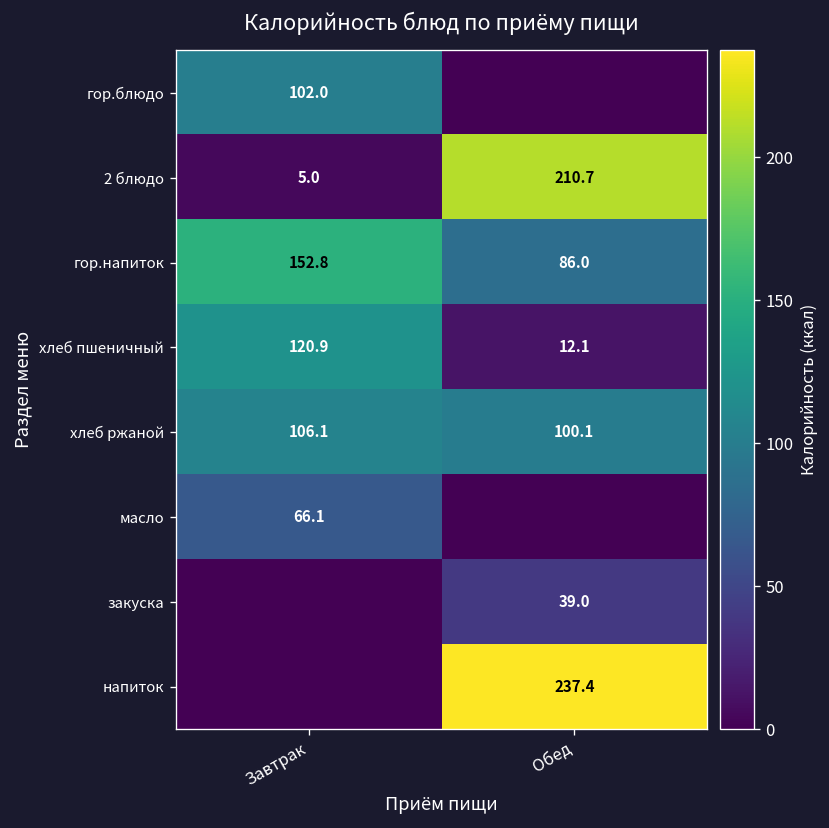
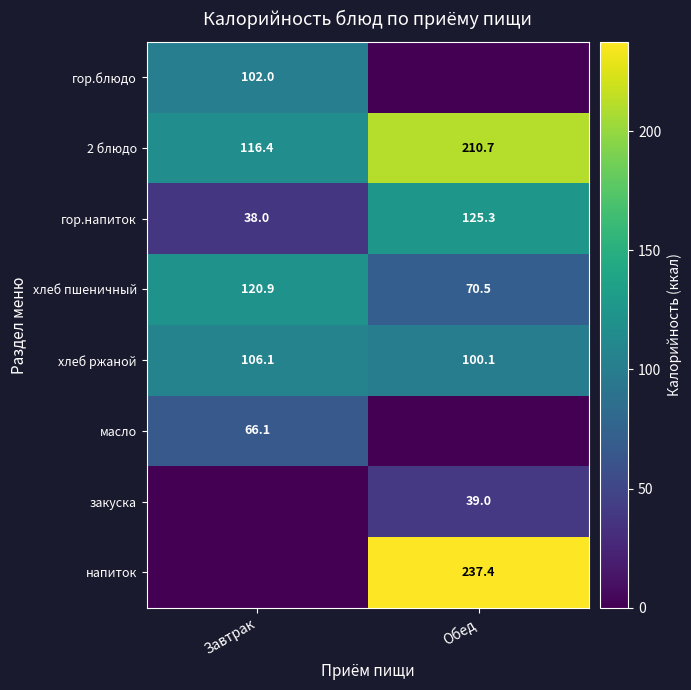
  {
    "гор.блюдо": {
      "Завтрак": 102.0
    },
    "2 блюдо": {
-     "Завтрак": 5.0,
+     "Завтрак": 116.4,
      "Обед": 210.7
    },
    "гор.напиток": {
-     "Завтрак": 152.8,
-     "Обед": 86.0
+     "Завтрак": 38.0,
+     "Обед": 125.3
    },
    "хлеб пшеничный": {
      "Завтрак": 120.9,
-     "Обед": 12.1
+     "Обед": 70.5
    },
    "хлеб ржаной": {
      "Завтрак": 106.1,
      "Обед": 100.1
    },
    "масло": {
      "Завтрак": 66.1
    },
    "закуска": {
      "Обед": 39.0
    },
    "напиток": {
      "Обед": 237.4
    }
  }
